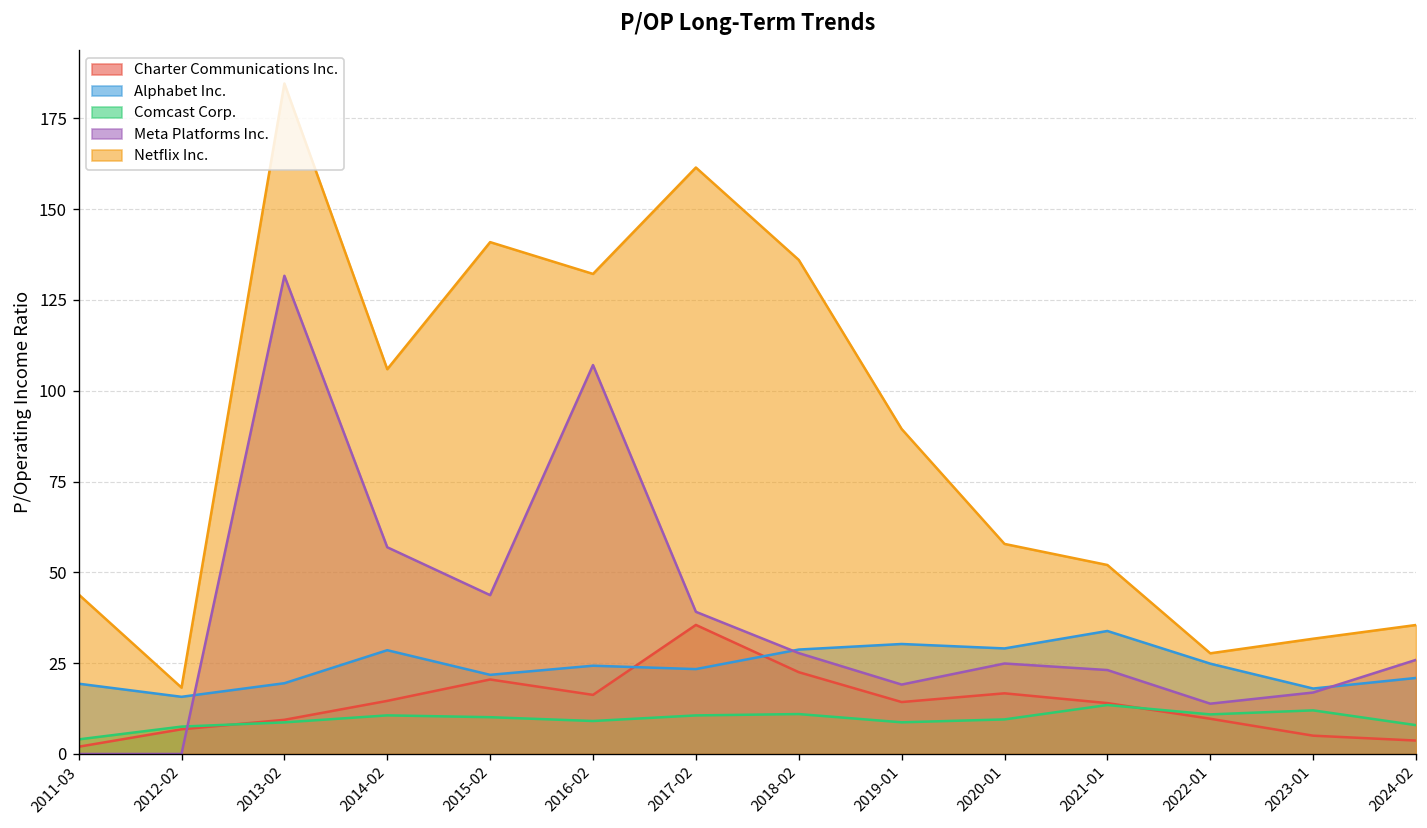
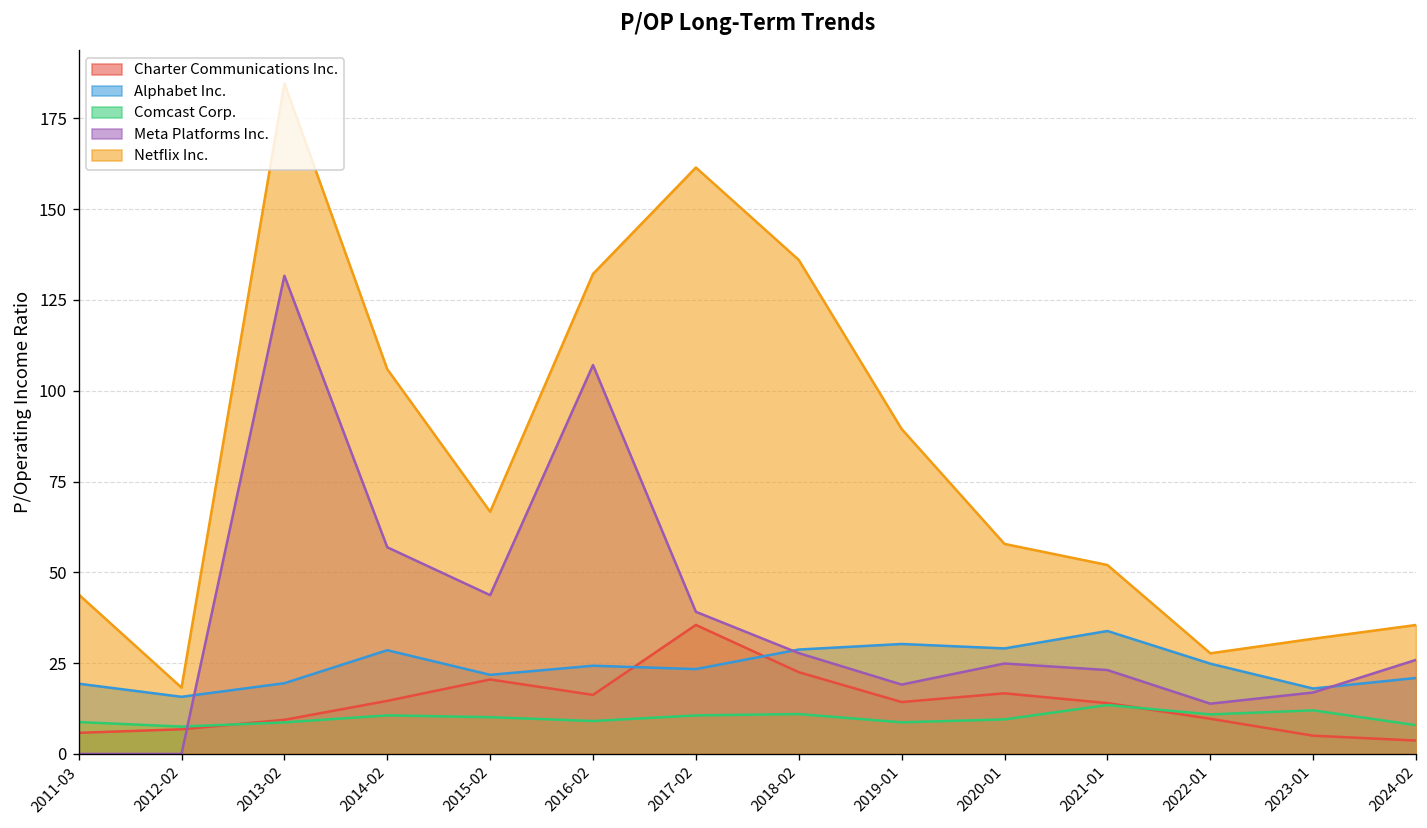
  {
    "Charter Communications Inc.": {
-     "2011-03": 2,
+     "2011-03": 6,
      "2014-02": 15,
      "2015-02": 21,
      "2016-02": 16,
      "2017-02": 36,
      "2018-02": 23,
      "2019-01": 14,
      "2020-01": 17,
      "2022-01": 10,
      "2023-01": 5,
      "2024-02": 4
    },
    "Alphabet Inc.": {
      "2011-03": 19,
      "2012-02": 16,
      "2013-02": 19,
      "2014-02": 29,
      "2015-02": 22,
      "2016-02": 24,
      "2017-02": 23,
      "2018-02": 29,
      "2019-01": 30,
      "2020-01": 29,
      "2021-01": 34,
      "2022-01": 25,
      "2023-01": 18,
      "2024-02": 21
    },
    "Comcast Corp.": {
-     "2011-03": 4,
+     "2011-03": 9,
      "2014-02": 11,
      "2015-02": 10,
      "2016-02": 9,
      "2017-02": 11,
      "2018-02": 11,
      "2019-01": 9,
      "2020-01": 10,
      "2022-01": 11,
      "2023-01": 12,
      "2024-02": 8
    },
    "Meta Platforms Inc.": {
      "2011-03": 0,
      "2012-02": 0,
      "2013-02": 132,
      "2014-02": 57,
      "2015-02": 44,
      "2016-02": 107,
      "2017-02": 39,
      "2018-02": 28,
      "2019-01": 19,
      "2020-01": 25,
      "2021-01": 23,
      "2022-01": 14,
      "2023-01": 17,
      "2024-02": 26
    },
    "Netflix Inc.": {
      "2011-03": 44,
      "2012-02": 18,
      "2014-02": 106,
-     "2015-02": 141,
+     "2015-02": 67,
      "2016-02": 132,
      "2017-02": 161,
      "2018-02": 136,
      "2019-01": 89,
      "2020-01": 58,
      "2021-01": 52,
      "2022-01": 28,
      "2023-01": 32,
      "2024-02": 36
    }
  }
